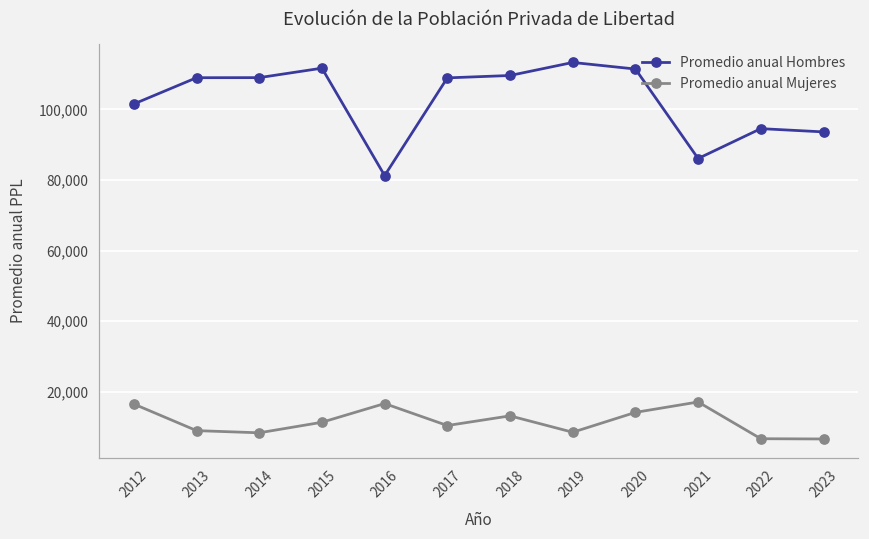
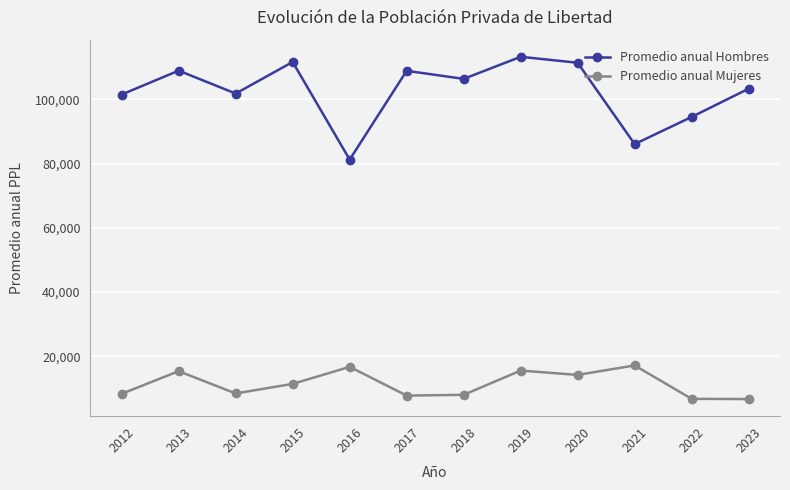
  {
    "Promedio anual Hombres": {
      "2012": "102,000",
      "2013": "109,000",
-     "2014": "109,000",
+     "2014": "102,000",
      "2015": "112,000",
      "2016": "81,000",
      "2017": "109,000",
-     "2018": "110,000",
+     "2018": "106,000",
      "2019": "113,000",
      "2020": "111,000",
      "2021": "86,000",
      "2022": "95,000",
-     "2023": "94,000"
+     "2023": "103,000"
    },
    "Promedio anual Mujeres": {
-     "2012": "17,000",
-     "2013": "9,000",
+     "2012": "8,000",
+     "2013": "15,000",
      "2014": "8,000",
      "2015": "11,000",
      "2016": "17,000",
-     "2017": "10,000",
-     "2018": "13,000",
-     "2019": "9,000",
+     "2017": "8,000",
+     "2018": "8,000",
+     "2019": "16,000",
      "2020": "14,000",
      "2021": "17,000",
      "2022": "7,000",
      "2023": "7,000"
    }
  }
